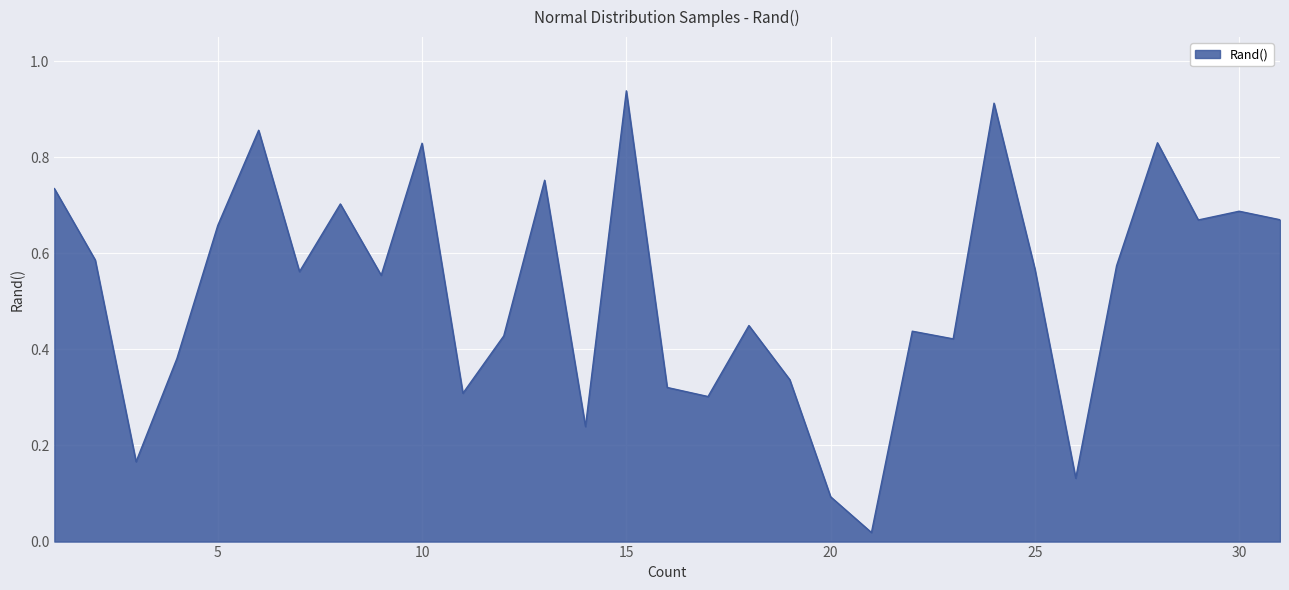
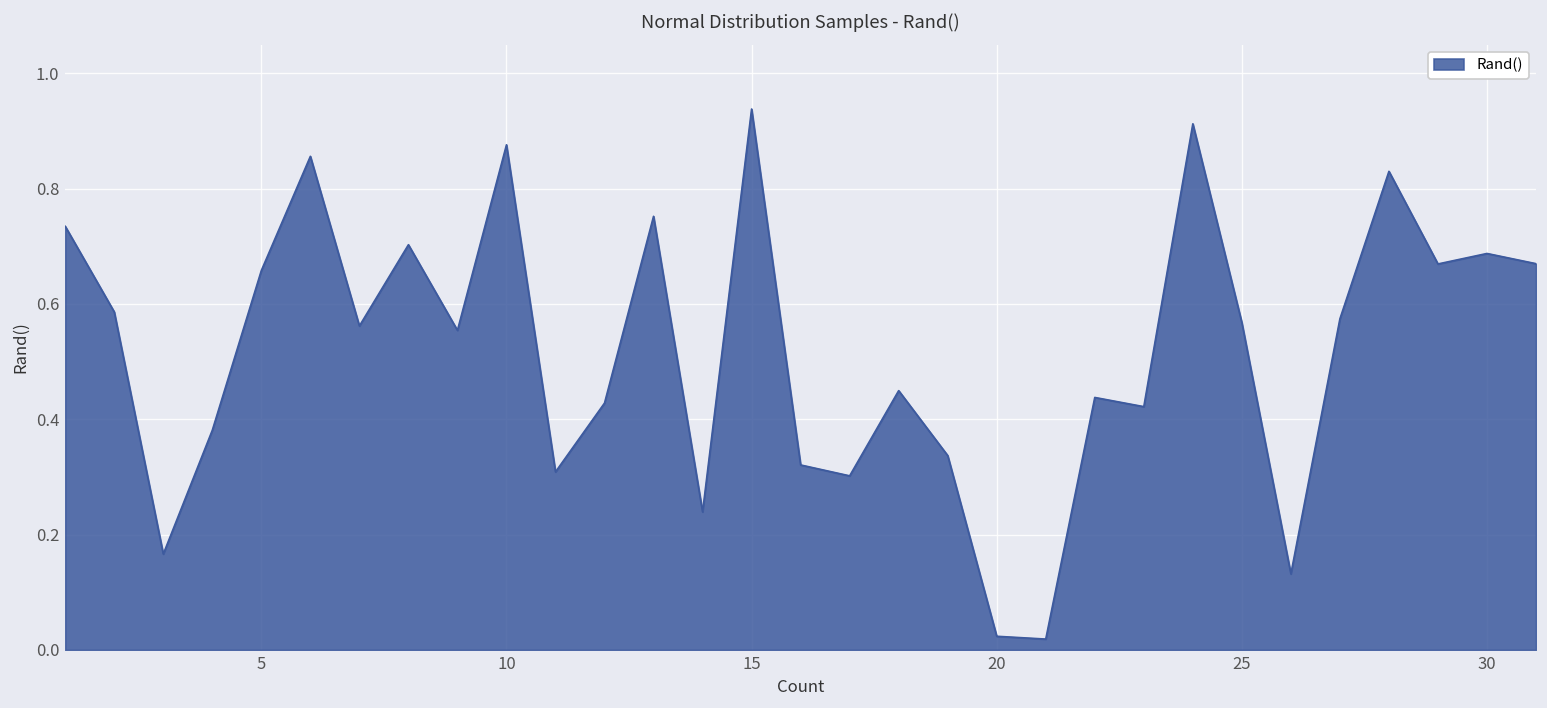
  {
    "5": 0.66,
-   "10": 0.83,
+   "10": 0.88,
    "15": 0.94,
-   "20": 0.09,
+   "20": 0.02,
    "25": 0.57,
    "30": 0.69
  }
